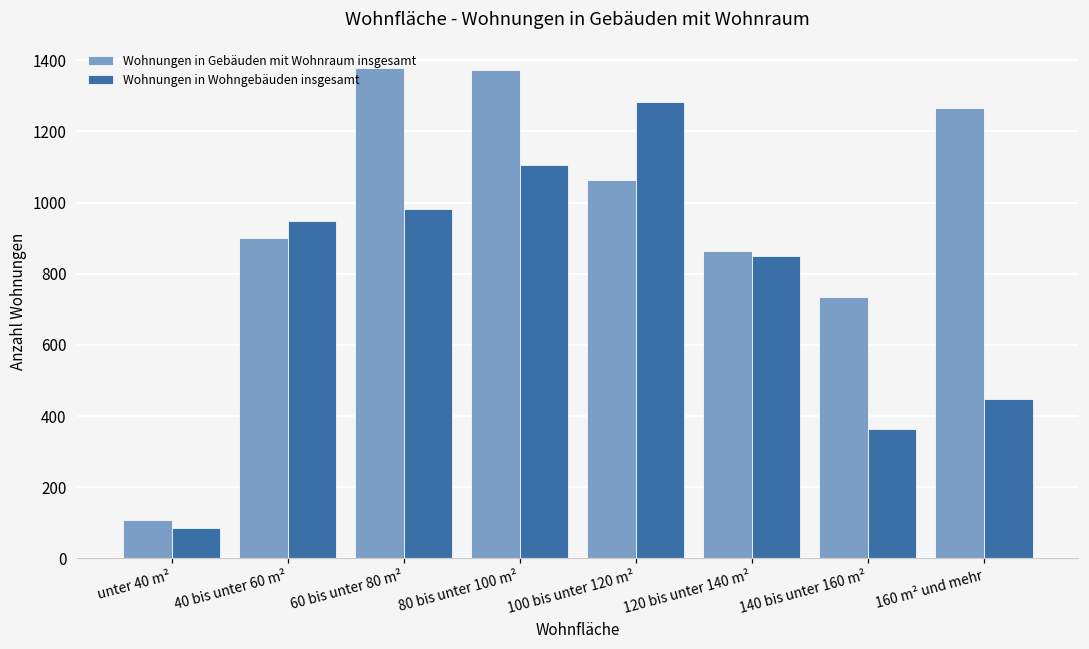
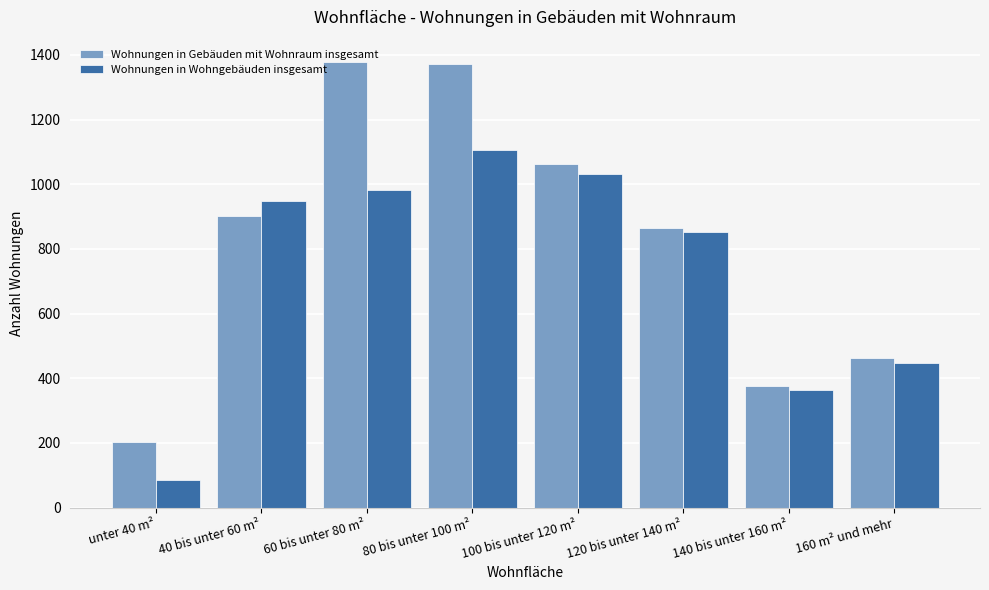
  {
    "Wohnungen in Gebäuden mit Wohnraum insgesamt": {
-     "unter 40 m²": 110,
+     "unter 40 m²": 200,
      "40 bis unter 60 m²": 900,
      "60 bis unter 80 m²": 1380,
      "80 bis unter 100 m²": 1370,
      "100 bis unter 120 m²": 1060,
      "120 bis unter 140 m²": 860,
-     "140 bis unter 160 m²": 740,
-     "160 m² und mehr": 1270
+     "140 bis unter 160 m²": 380,
+     "160 m² und mehr": 460
    },
    "Wohnungen in Wohngebäuden insgesamt": {
      "unter 40 m²": 90,
      "40 bis unter 60 m²": 950,
      "60 bis unter 80 m²": 980,
      "80 bis unter 100 m²": 1110,
-     "100 bis unter 120 m²": 1280,
+     "100 bis unter 120 m²": 1030,
      "120 bis unter 140 m²": 850,
      "140 bis unter 160 m²": 360,
      "160 m² und mehr": 450
    }
  }
